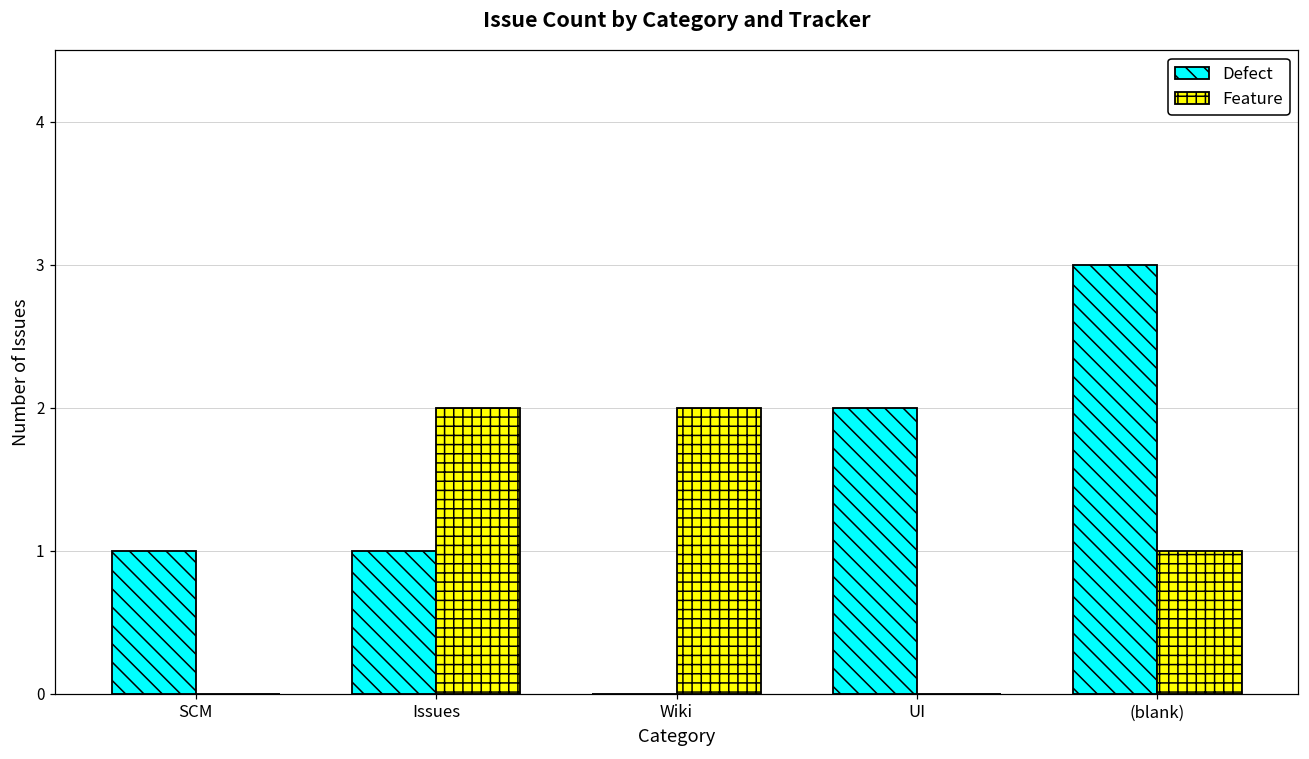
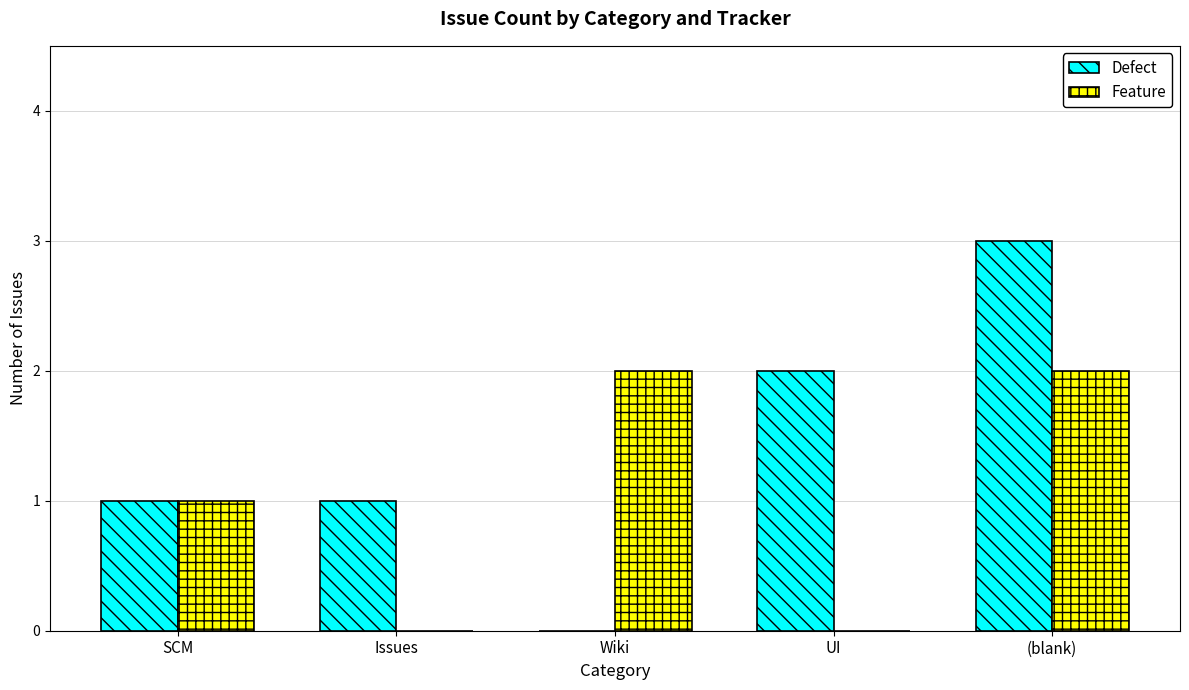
  {
    "Defect": {
      "SCM": 1,
      "Issues": 1,
      "Wiki": 0,
      "UI": 2,
      "(blank)": 3
    },
    "Feature": {
-     "SCM": 0,
-     "Issues": 2,
+     "SCM": 1,
+     "Issues": 0,
      "Wiki": 2,
      "UI": 0,
-     "(blank)": 1
+     "(blank)": 2
    }
  }
